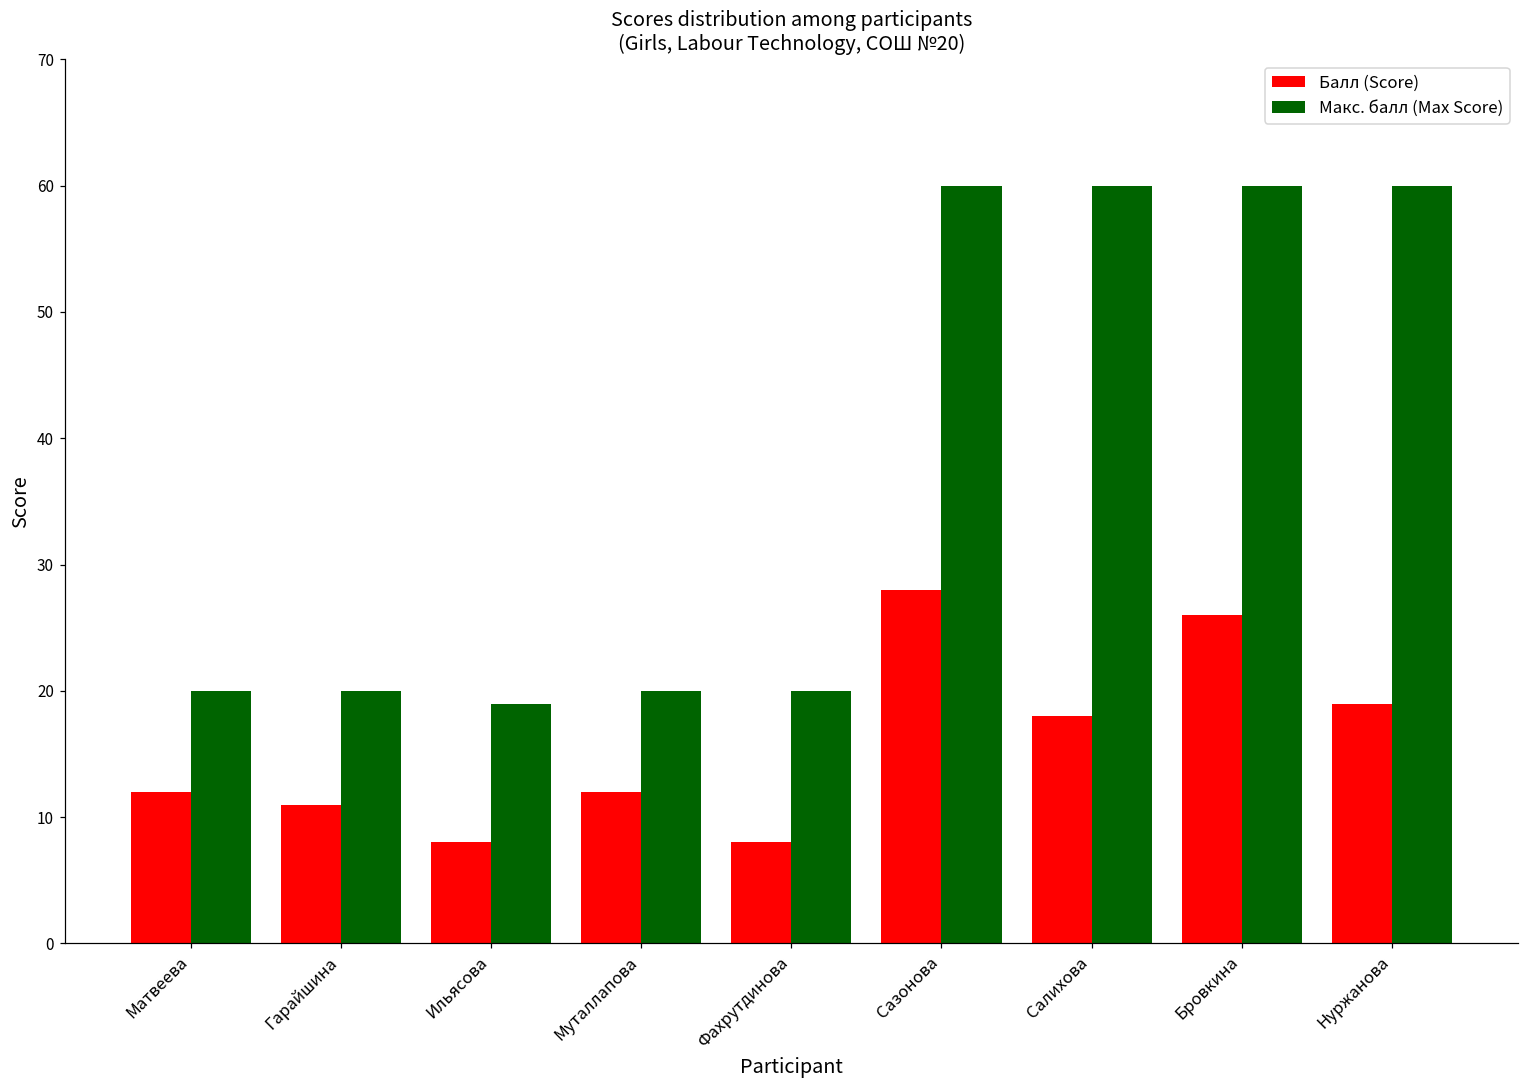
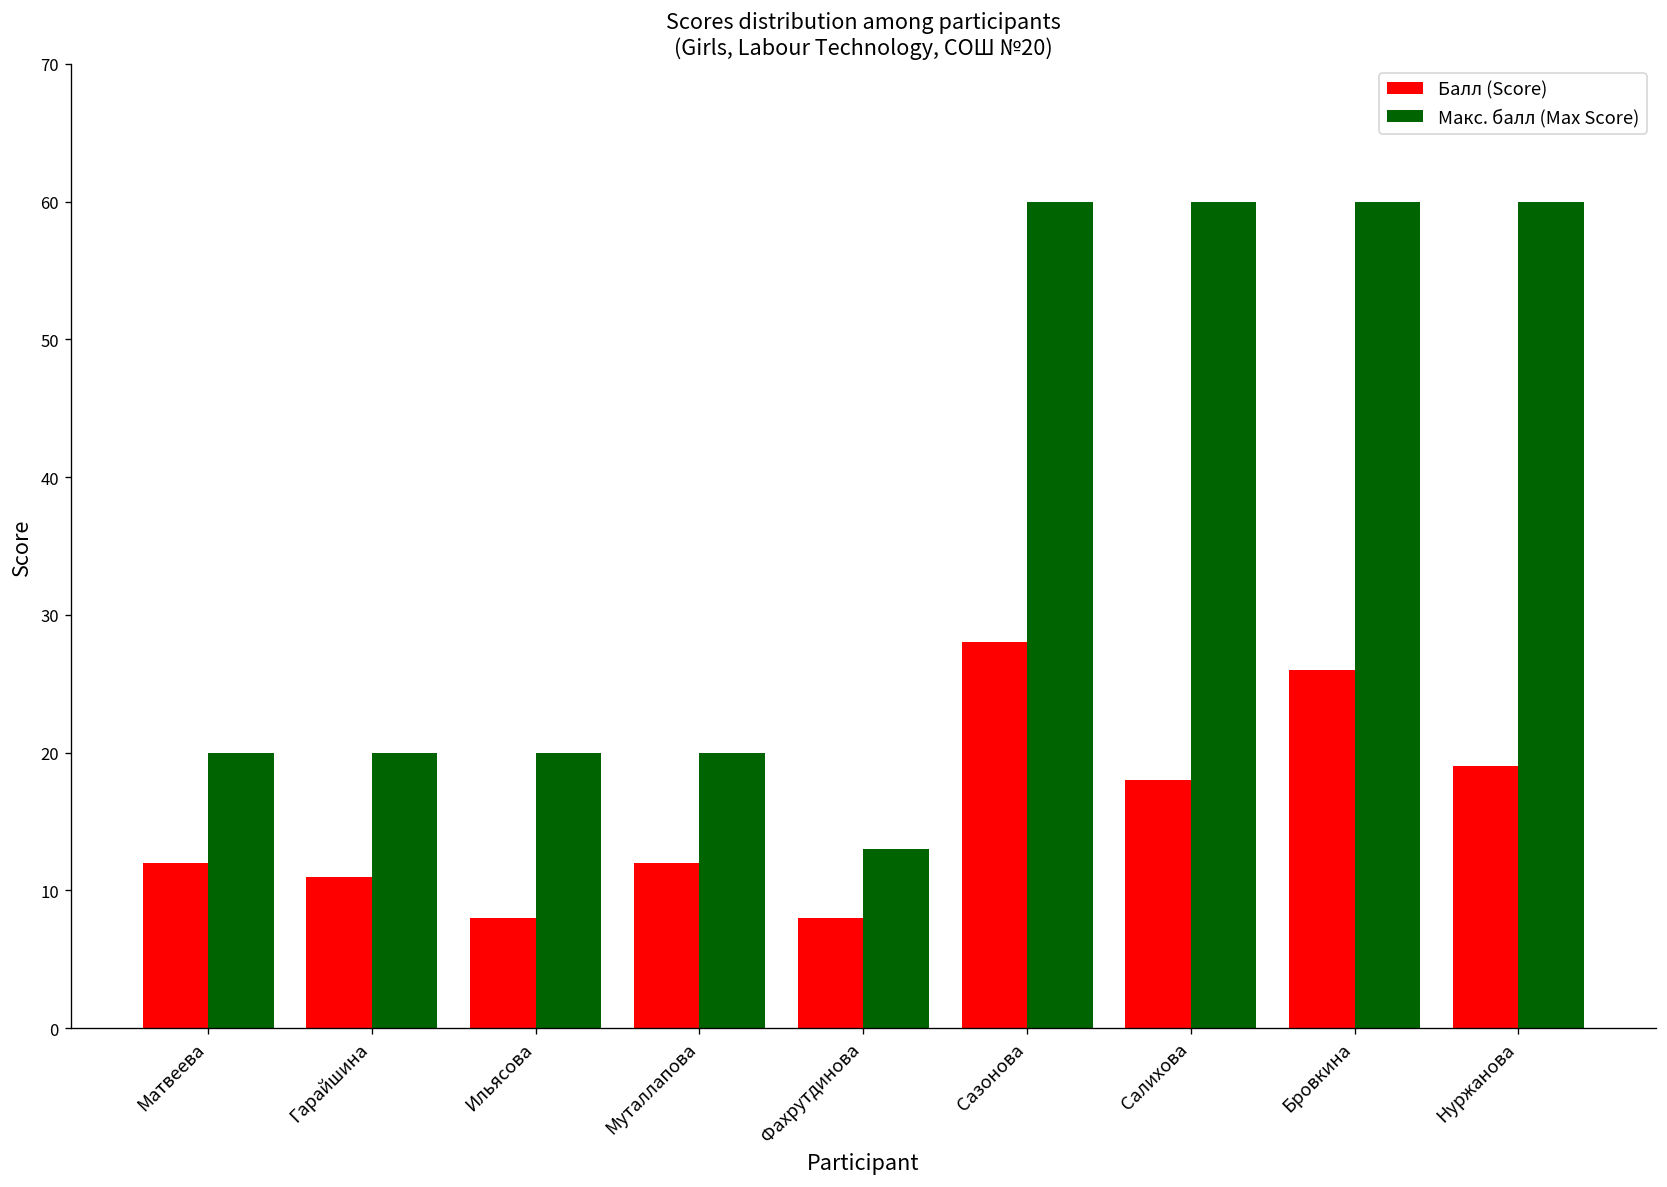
  {
    "Балл (Score)": {
      "Матвеева": 12,
      "Гарайшина": 11,
      "Ильясова": 8,
      "Муталлапова": 12,
      "Фахрутдинова": 8,
      "Сазонова": 28,
      "Салихова": 18,
      "Бровкина": 26,
      "Нуржанова": 19
    },
    "Макс. балл (Max Score)": {
      "Матвеева": 20,
      "Гарайшина": 20,
-     "Ильясова": 19,
+     "Ильясова": 20,
      "Муталлапова": 20,
-     "Фахрутдинова": 20,
+     "Фахрутдинова": 13,
      "Сазонова": 60,
      "Салихова": 60,
      "Бровкина": 60,
      "Нуржанова": 60
    }
  }
